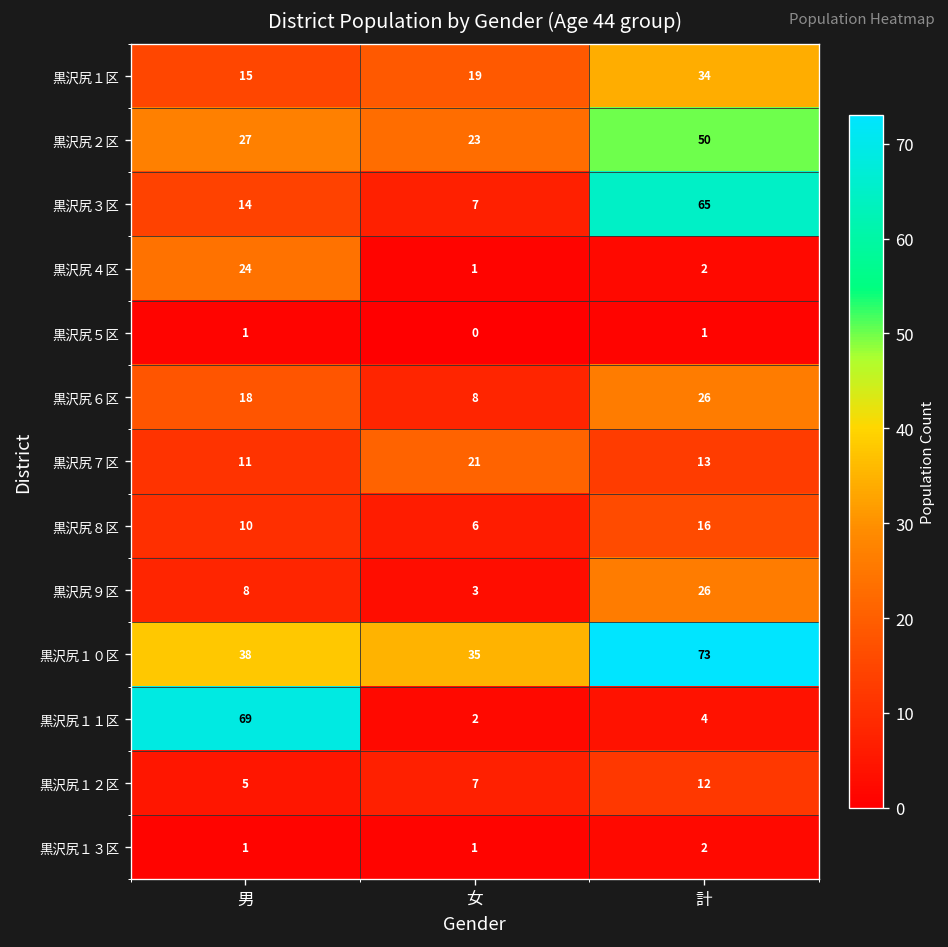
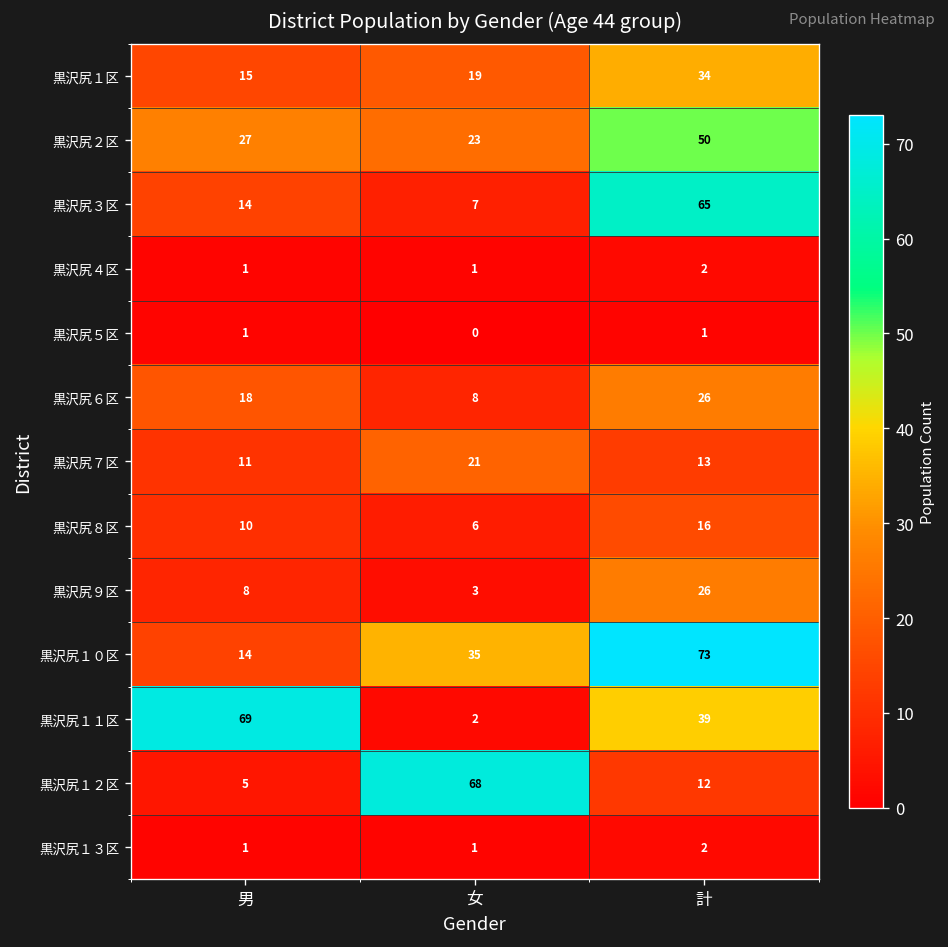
  {
    "黒沢尻１区": {
      "男": 15,
      "女": 19,
      "計": 34
    },
    "黒沢尻２区": {
      "男": 27,
      "女": 23,
      "計": 50
    },
    "黒沢尻３区": {
      "男": 14,
      "女": 7,
      "計": 65
    },
    "黒沢尻４区": {
-     "男": 24,
+     "男": 1,
      "女": 1,
      "計": 2
    },
    "黒沢尻５区": {
      "男": 1,
      "女": 0,
      "計": 1
    },
    "黒沢尻６区": {
      "男": 18,
      "女": 8,
      "計": 26
    },
    "黒沢尻７区": {
      "男": 11,
      "女": 21,
      "計": 13
    },
    "黒沢尻８区": {
      "男": 10,
      "女": 6,
      "計": 16
    },
    "黒沢尻９区": {
      "男": 8,
      "女": 3,
      "計": 26
    },
    "黒沢尻１０区": {
-     "男": 38,
+     "男": 14,
      "女": 35,
      "計": 73
    },
    "黒沢尻１１区": {
      "男": 69,
      "女": 2,
-     "計": 4
+     "計": 39
    },
    "黒沢尻１２区": {
      "男": 5,
-     "女": 7,
+     "女": 68,
      "計": 12
    },
    "黒沢尻１３区": {
      "男": 1,
      "女": 1,
      "計": 2
    }
  }
